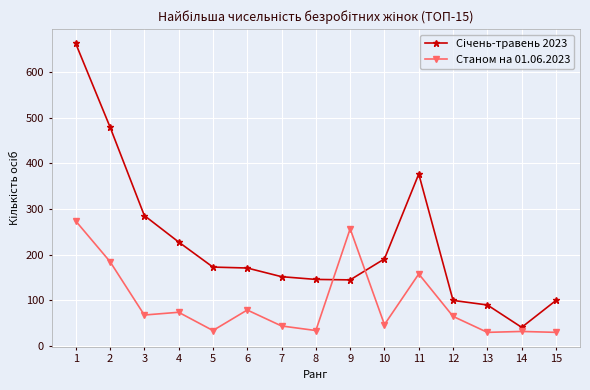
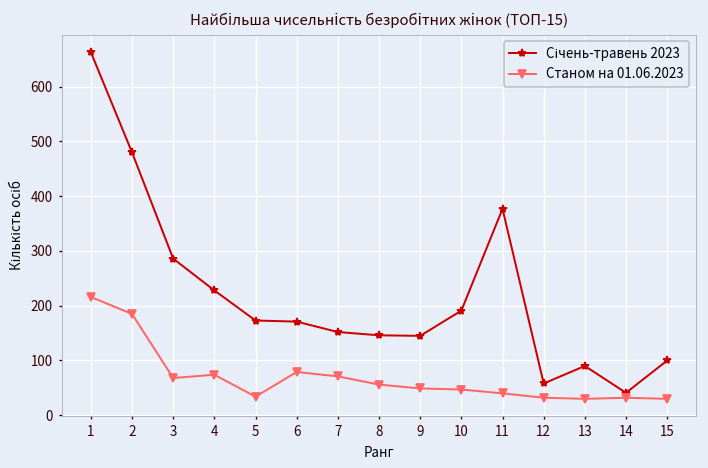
  {
    "Січень-травень 2023": {
      "1": 660,
      "2": 480,
      "3": 290,
      "4": 230,
      "5": 170,
      "6": 170,
      "7": 150,
      "8": 150,
      "9": 150,
      "10": 190,
      "11": 380,
-     "12": 100,
+     "12": 60,
      "13": 90,
      "14": 40,
      "15": 100
    },
    "Станом на 01.06.2023": {
-     "1": 270,
+     "1": 220,
      "2": 190,
      "3": 70,
      "4": 70,
      "5": 30,
      "6": 80,
-     "7": 40,
-     "8": 30,
-     "9": 260,
+     "7": 70,
+     "8": 60,
+     "9": 50,
      "10": 50,
-     "11": 160,
-     "12": 70,
+     "11": 40,
+     "12": 30,
      "13": 30,
      "14": 30,
      "15": 30
    }
  }
